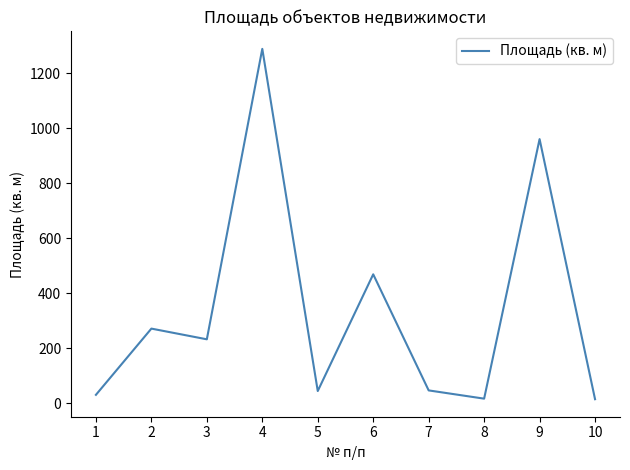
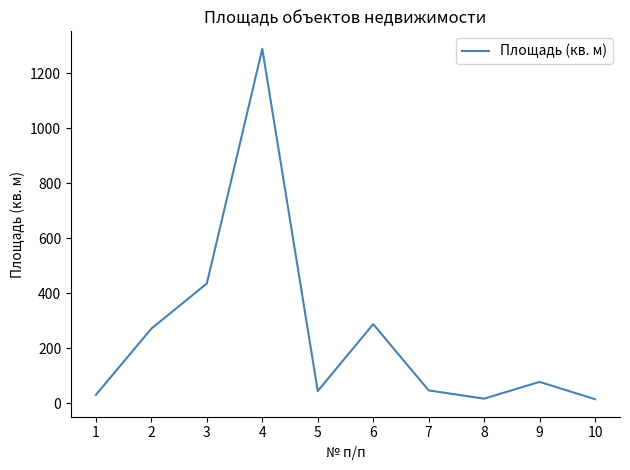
  {
    "1": 30,
    "2": 270,
-   "3": 230,
+   "3": 440,
    "4": 1290,
    "5": 40,
-   "6": 470,
+   "6": 290,
    "7": 50,
    "8": 20,
-   "9": 960,
+   "9": 80,
    "10": 20
  }
